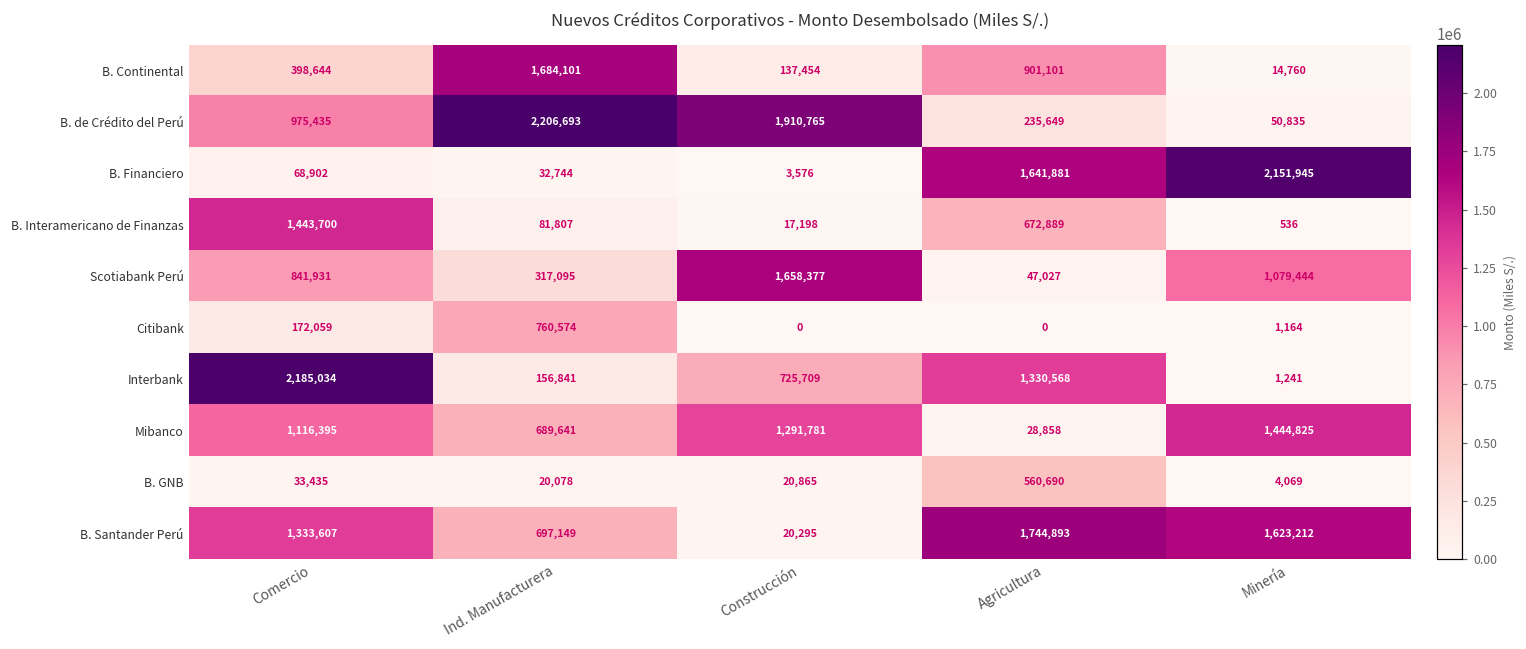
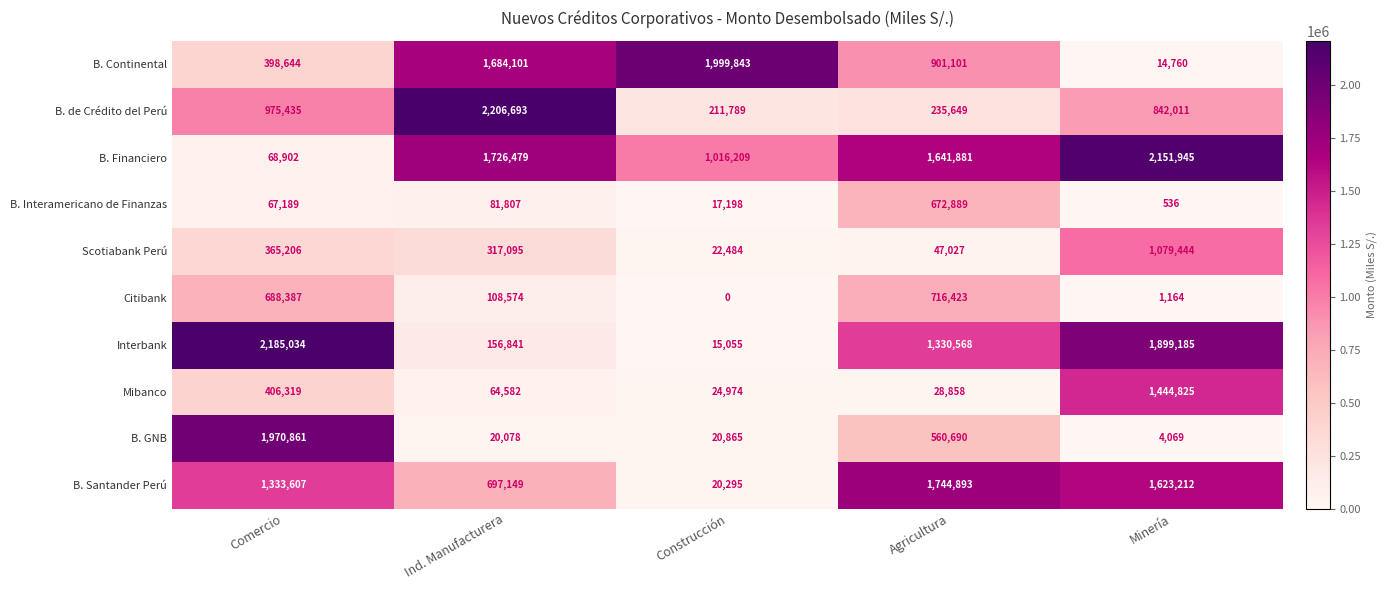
  {
    "B. Continental": {
      "Comercio": "398,644",
      "Ind. Manufacturera": "1,684,101",
-     "Construcción": "137,454",
+     "Construcción": "1,999,843",
      "Agricultura": "901,101",
      "Minería": "14,760"
    },
    "B. de Crédito del Perú": {
      "Comercio": "975,435",
      "Ind. Manufacturera": "2,206,693",
-     "Construcción": "1,910,765",
+     "Construcción": "211,789",
      "Agricultura": "235,649",
-     "Minería": "50,835"
+     "Minería": "842,011"
    },
    "B. Financiero": {
      "Comercio": "68,902",
-     "Ind. Manufacturera": "32,744",
-     "Construcción": "3,576",
+     "Ind. Manufacturera": "1,726,479",
+     "Construcción": "1,016,209",
      "Agricultura": "1,641,881",
      "Minería": "2,151,945"
    },
    "B. Interamericano de Finanzas": {
-     "Comercio": "1,443,700",
+     "Comercio": "67,189",
      "Ind. Manufacturera": "81,807",
      "Construcción": "17,198",
      "Agricultura": "672,889",
      "Minería": "536"
    },
    "Scotiabank Perú": {
-     "Comercio": "841,931",
+     "Comercio": "365,206",
      "Ind. Manufacturera": "317,095",
-     "Construcción": "1,658,377",
+     "Construcción": "22,484",
      "Agricultura": "47,027",
      "Minería": "1,079,444"
    },
    "Citibank": {
-     "Comercio": "172,059",
-     "Ind. Manufacturera": "760,574",
+     "Comercio": "688,387",
+     "Ind. Manufacturera": "108,574",
      "Construcción": "0",
-     "Agricultura": "0",
+     "Agricultura": "716,423",
      "Minería": "1,164"
    },
    "Interbank": {
      "Comercio": "2,185,034",
      "Ind. Manufacturera": "156,841",
-     "Construcción": "725,709",
+     "Construcción": "15,055",
      "Agricultura": "1,330,568",
-     "Minería": "1,241"
+     "Minería": "1,899,185"
    },
    "Mibanco": {
-     "Comercio": "1,116,395",
-     "Ind. Manufacturera": "689,641",
-     "Construcción": "1,291,781",
+     "Comercio": "406,319",
+     "Ind. Manufacturera": "64,582",
+     "Construcción": "24,974",
      "Agricultura": "28,858",
      "Minería": "1,444,825"
    },
    "B. GNB": {
-     "Comercio": "33,435",
+     "Comercio": "1,970,861",
      "Ind. Manufacturera": "20,078",
      "Construcción": "20,865",
      "Agricultura": "560,690",
      "Minería": "4,069"
    },
    "B. Santander Perú": {
      "Comercio": "1,333,607",
      "Ind. Manufacturera": "697,149",
      "Construcción": "20,295",
      "Agricultura": "1,744,893",
      "Minería": "1,623,212"
    }
  }
